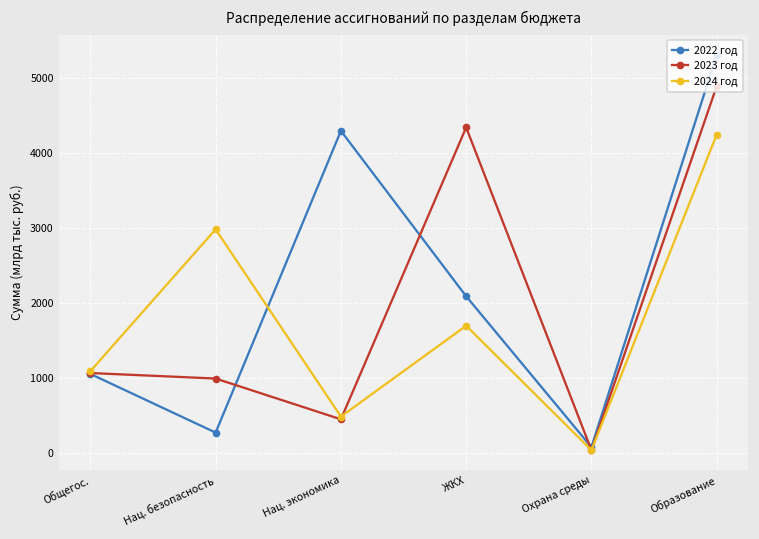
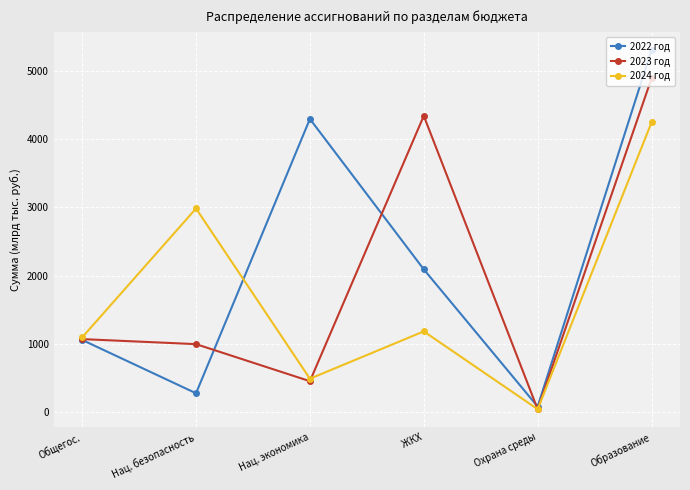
  {
    "2022 год": {
      "Нац. безопасность": 300,
      "Нац. экономика": 4300,
      "ЖКХ": 2100,
      "Охрана среды": 100
    },
    "2023 год": {
      "Нац. безопасность": 1000,
      "ЖКХ": 4300
    },
    "2024 год": {
      "Нац. безопасность": 3000,
-     "ЖКХ": 1700,
+     "ЖКХ": 1200,
      "Образование": 4200
    }
  }
